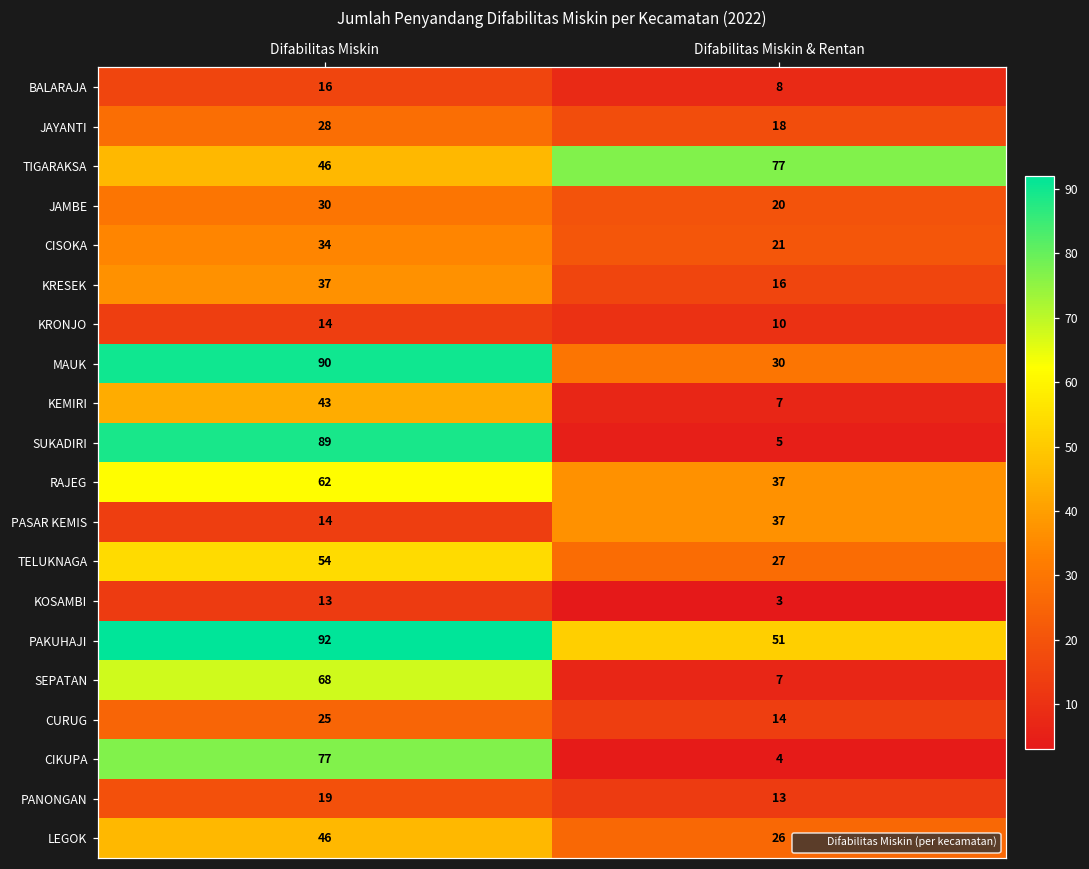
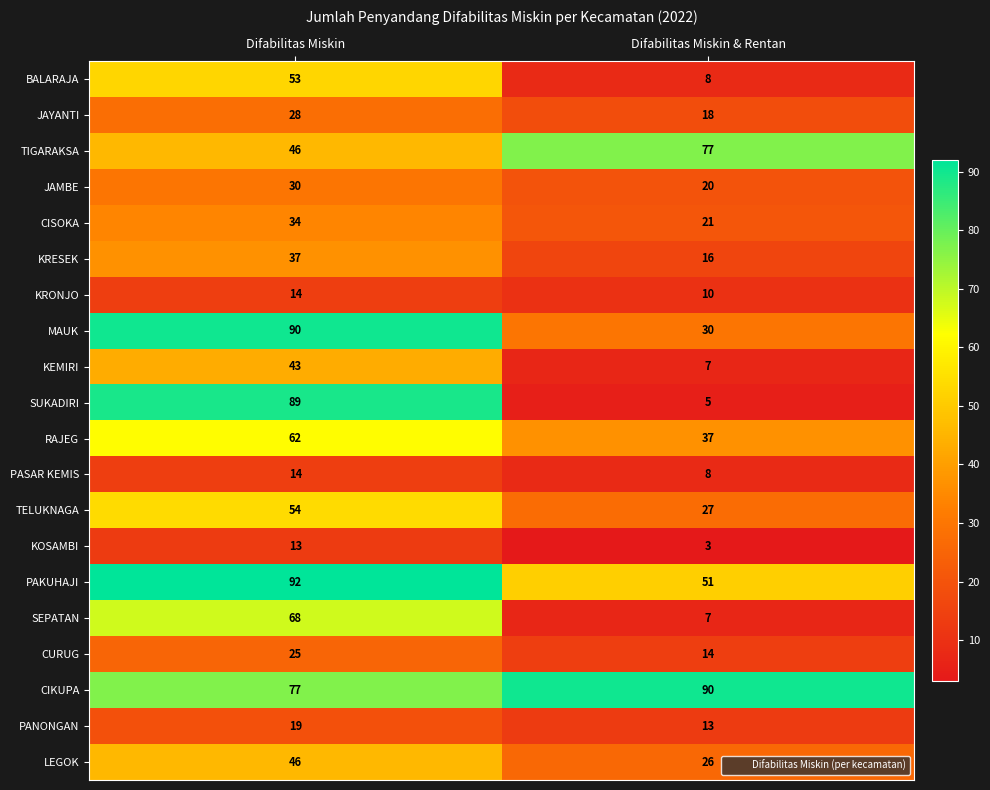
  {
    "BALARAJA": {
-     "Difabilitas Miskin": 16,
+     "Difabilitas Miskin": 53,
      "Difabilitas Miskin & Rentan": 8
    },
    "JAYANTI": {
      "Difabilitas Miskin": 28,
      "Difabilitas Miskin & Rentan": 18
    },
    "TIGARAKSA": {
      "Difabilitas Miskin": 46,
      "Difabilitas Miskin & Rentan": 77
    },
    "JAMBE": {
      "Difabilitas Miskin": 30,
      "Difabilitas Miskin & Rentan": 20
    },
    "CISOKA": {
      "Difabilitas Miskin": 34,
      "Difabilitas Miskin & Rentan": 21
    },
    "KRESEK": {
      "Difabilitas Miskin": 37,
      "Difabilitas Miskin & Rentan": 16
    },
    "KRONJO": {
      "Difabilitas Miskin": 14,
      "Difabilitas Miskin & Rentan": 10
    },
    "MAUK": {
      "Difabilitas Miskin": 90,
      "Difabilitas Miskin & Rentan": 30
    },
    "KEMIRI": {
      "Difabilitas Miskin": 43,
      "Difabilitas Miskin & Rentan": 7
    },
    "SUKADIRI": {
      "Difabilitas Miskin": 89,
      "Difabilitas Miskin & Rentan": 5
    },
    "RAJEG": {
      "Difabilitas Miskin": 62,
      "Difabilitas Miskin & Rentan": 37
    },
    "PASAR KEMIS": {
      "Difabilitas Miskin": 14,
-     "Difabilitas Miskin & Rentan": 37
+     "Difabilitas Miskin & Rentan": 8
    },
    "TELUKNAGA": {
      "Difabilitas Miskin": 54,
      "Difabilitas Miskin & Rentan": 27
    },
    "KOSAMBI": {
      "Difabilitas Miskin": 13,
      "Difabilitas Miskin & Rentan": 3
    },
    "PAKUHAJI": {
      "Difabilitas Miskin": 92,
      "Difabilitas Miskin & Rentan": 51
    },
    "SEPATAN": {
      "Difabilitas Miskin": 68,
      "Difabilitas Miskin & Rentan": 7
    },
    "CURUG": {
      "Difabilitas Miskin": 25,
      "Difabilitas Miskin & Rentan": 14
    },
    "CIKUPA": {
      "Difabilitas Miskin": 77,
-     "Difabilitas Miskin & Rentan": 4
+     "Difabilitas Miskin & Rentan": 90
    },
    "PANONGAN": {
      "Difabilitas Miskin": 19,
      "Difabilitas Miskin & Rentan": 13
    },
    "LEGOK": {
      "Difabilitas Miskin": 46,
      "Difabilitas Miskin & Rentan": 26
    }
  }
